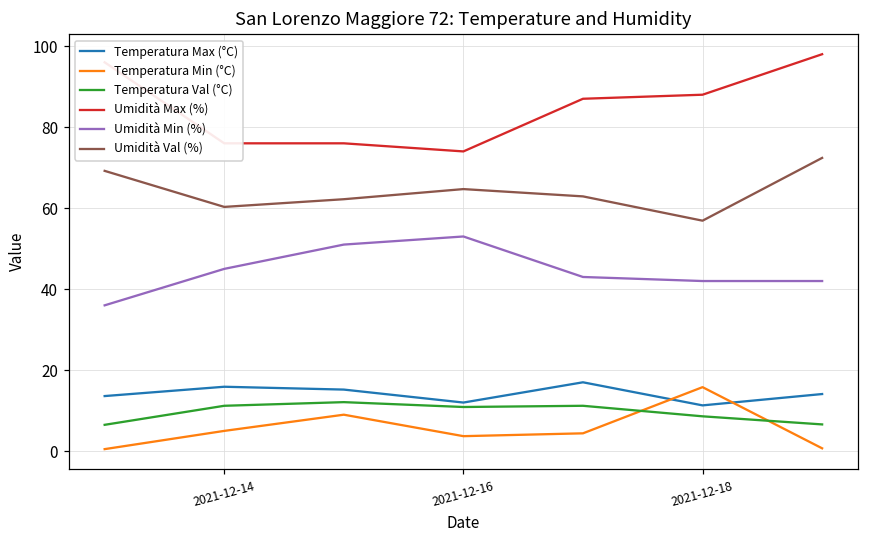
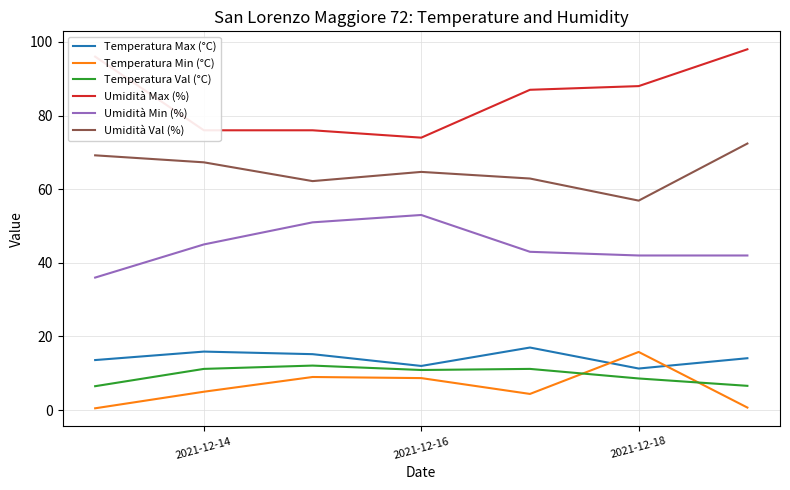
  {
    "Temperatura Max (°C)": {
      "2021-12-14": 16,
      "2021-12-16": 12,
      "2021-12-18": 11
    },
    "Temperatura Min (°C)": {
      "2021-12-14": 5,
-     "2021-12-16": 4,
+     "2021-12-16": 9,
      "2021-12-18": 16
    },
    "Temperatura Val (°C)": {
      "2021-12-14": 11,
      "2021-12-16": 11,
      "2021-12-18": 9
    },
    "Umidità Max (%)": {
      "2021-12-16": 74,
      "2021-12-18": 88
    },
    "Umidità Min (%)": {
      "2021-12-14": 45,
      "2021-12-16": 53,
      "2021-12-18": 42
    },
    "Umidità Val (%)": {
-     "2021-12-14": 60,
+     "2021-12-14": 67,
      "2021-12-16": 65,
      "2021-12-18": 57
    }
  }
